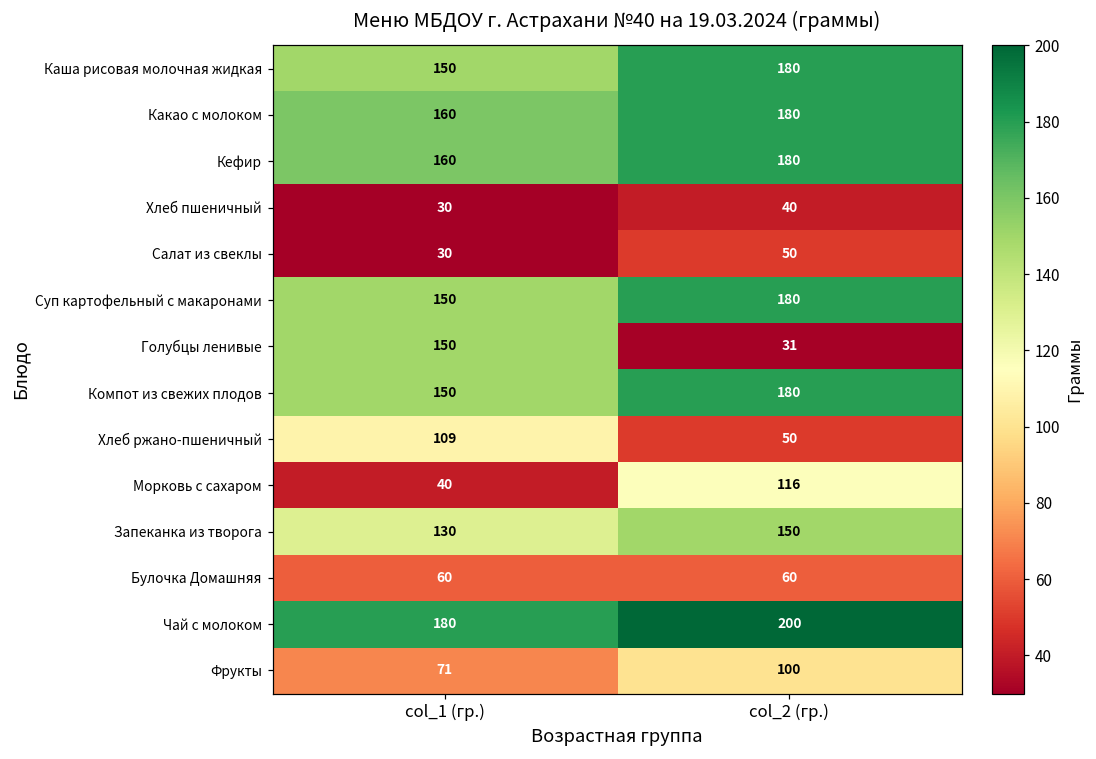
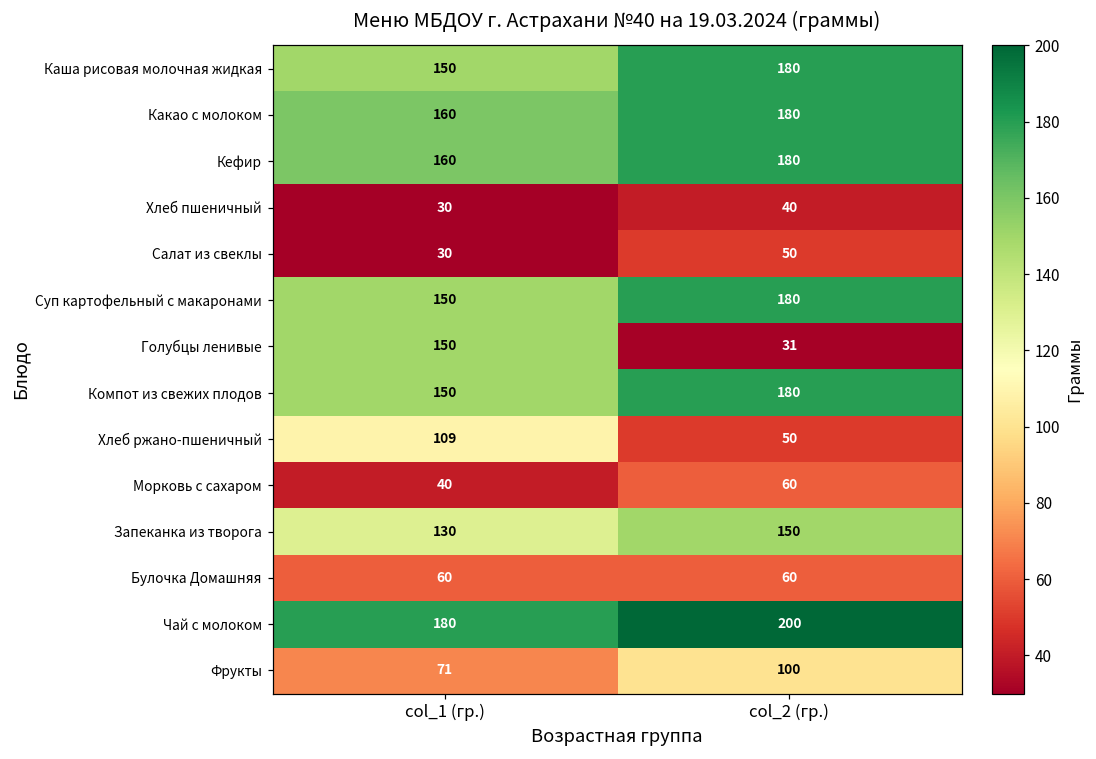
  {
    "Каша рисовая молочная жидкая": {
      "col_1 (гр.)": 150,
      "col_2 (гр.)": 180
    },
    "Какао с молоком": {
      "col_1 (гр.)": 160,
      "col_2 (гр.)": 180
    },
    "Кефир": {
      "col_1 (гр.)": 160,
      "col_2 (гр.)": 180
    },
    "Хлеб пшеничный": {
      "col_1 (гр.)": 30,
      "col_2 (гр.)": 40
    },
    "Салат из свеклы": {
      "col_1 (гр.)": 30,
      "col_2 (гр.)": 50
    },
    "Суп картофельный с макаронами": {
      "col_1 (гр.)": 150,
      "col_2 (гр.)": 180
    },
    "Голубцы ленивые": {
      "col_1 (гр.)": 150,
      "col_2 (гр.)": 31
    },
    "Компот из свежих плодов": {
      "col_1 (гр.)": 150,
      "col_2 (гр.)": 180
    },
    "Хлеб ржано-пшеничный": {
      "col_1 (гр.)": 109,
      "col_2 (гр.)": 50
    },
    "Морковь с сахаром": {
      "col_1 (гр.)": 40,
-     "col_2 (гр.)": 116
+     "col_2 (гр.)": 60
    },
    "Запеканка из творога": {
      "col_1 (гр.)": 130,
      "col_2 (гр.)": 150
    },
    "Булочка Домашняя": {
      "col_1 (гр.)": 60,
      "col_2 (гр.)": 60
    },
    "Чай с молоком": {
      "col_1 (гр.)": 180,
      "col_2 (гр.)": 200
    },
    "Фрукты": {
      "col_1 (гр.)": 71,
      "col_2 (гр.)": 100
    }
  }
